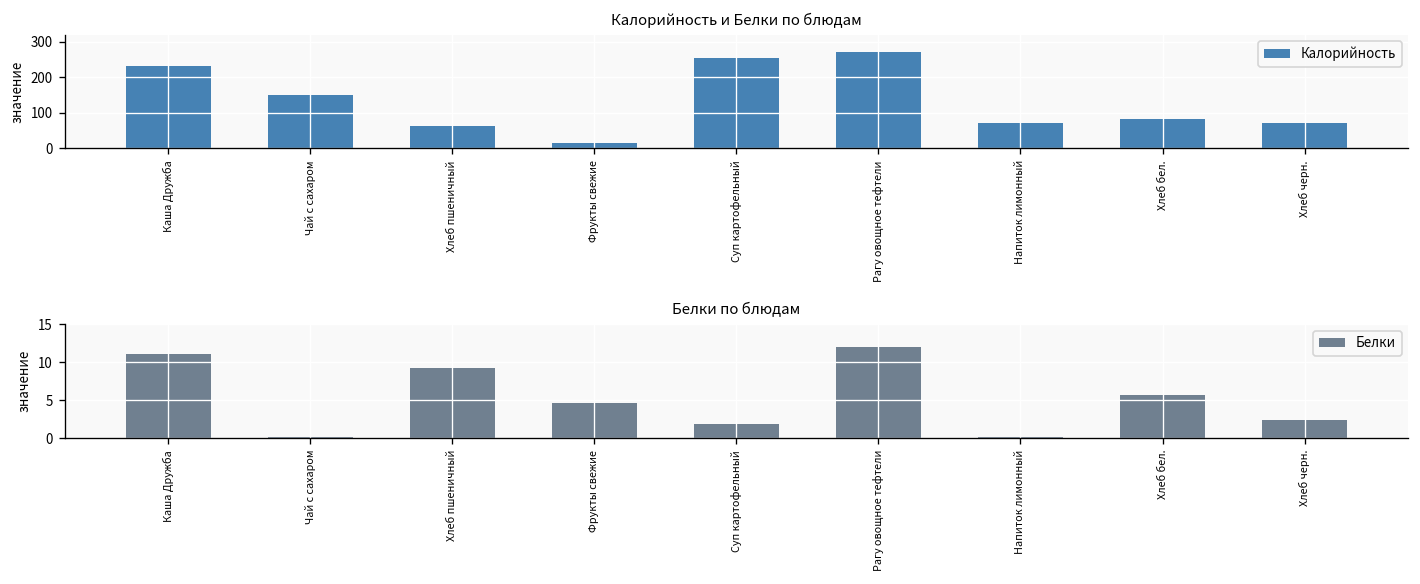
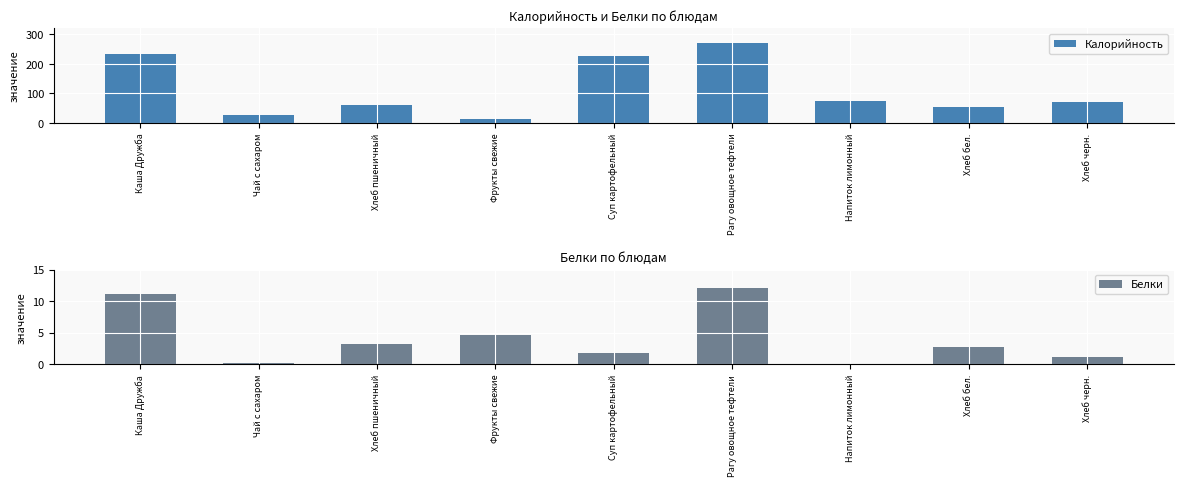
  {
    "Калорийность и Белки по блюдам": {
      "Каша Дружба": 230,
-     "Чай с сахаром": 150,
+     "Чай с сахаром": 30,
      "Хлеб пшеничный": 60,
      "Фрукты свежие": 20,
-     "Суп картофельный": 260,
+     "Суп картофельный": 230,
      "Рагу овощное тефтели": 270,
      "Напиток лимонный": 70,
-     "Хлеб бел.": 80,
+     "Хлеб бел.": 50,
      "Хлеб черн.": 70
    },
    "Белки по блюдам": {
      "Каша Дружба": 11,
-     "Хлеб пшеничный": 9,
+     "Хлеб пшеничный": 3,
      "Фрукты свежие": 5,
      "Суп картофельный": 2,
      "Рагу овощное тефтели": 12,
-     "Хлеб бел.": 6,
-     "Хлеб черн.": 2
+     "Хлеб бел.": 3,
+     "Хлеб черн.": 1
    }
  }
